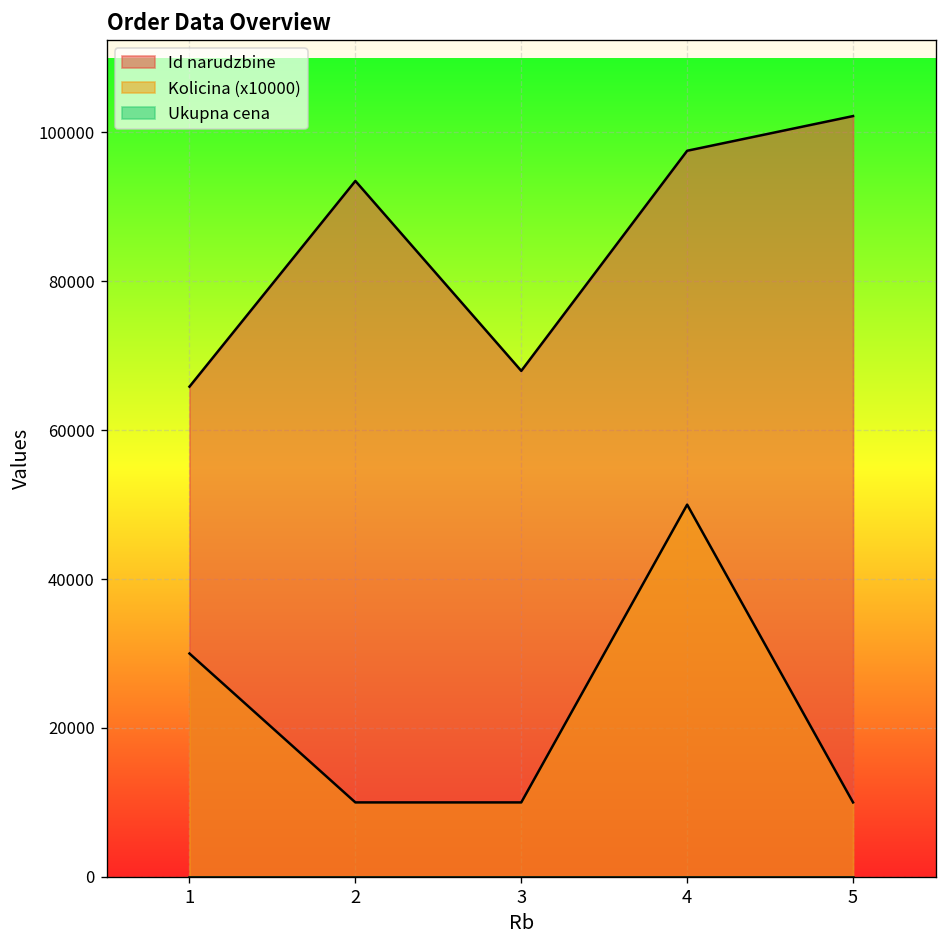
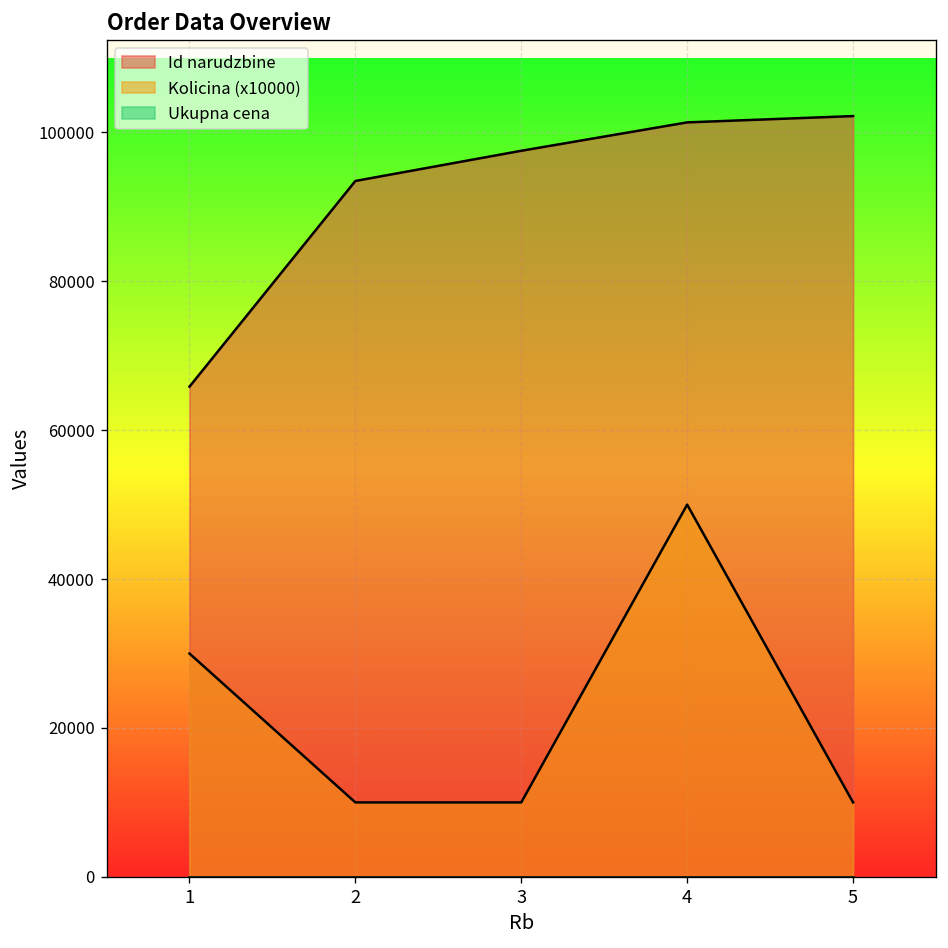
  {
    "Id narudzbine": {
      "1": 66000,
      "2": 93000,
-     "3": 68000,
-     "4": 98000,
+     "3": 98000,
+     "4": 101000,
      "5": 102000
    },
    "Kolicina (x10000)": {
      "1": 30000,
      "2": 10000,
      "3": 10000,
      "4": 50000,
      "5": 10000
    },
    "Ukupna cena": {
      "1": 0,
      "2": 0,
      "3": 0,
      "4": 0,
      "5": 0
    }
  }
